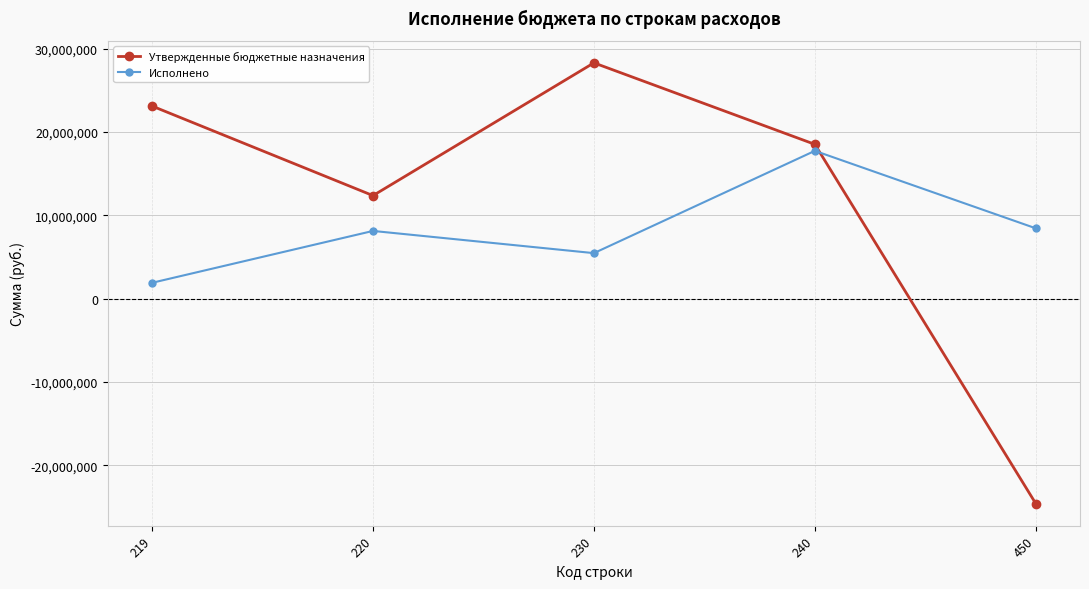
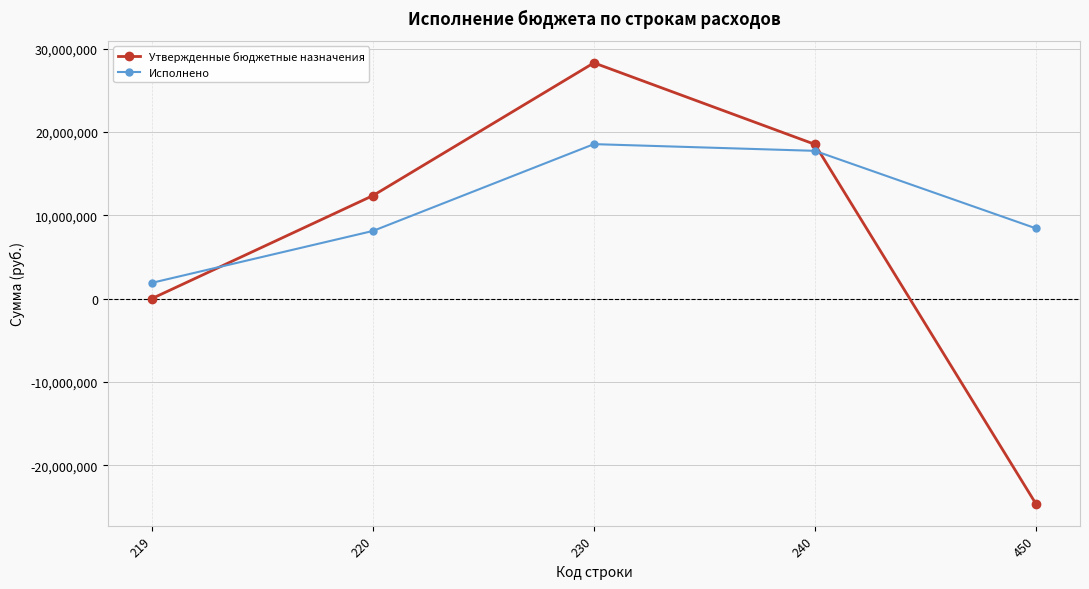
  {
    "Утвержденные бюджетные назначения": {
-     "219": "23,000,000",
+     "219": "0",
      "220": "12,000,000",
      "230": "28,000,000",
      "240": "19,000,000",
      "450": "-25,000,000"
    },
    "Исполнено": {
      "219": "2,000,000",
      "220": "8,000,000",
-     "230": "5,000,000",
+     "230": "19,000,000",
      "240": "18,000,000",
      "450": "8,000,000"
    }
  }
